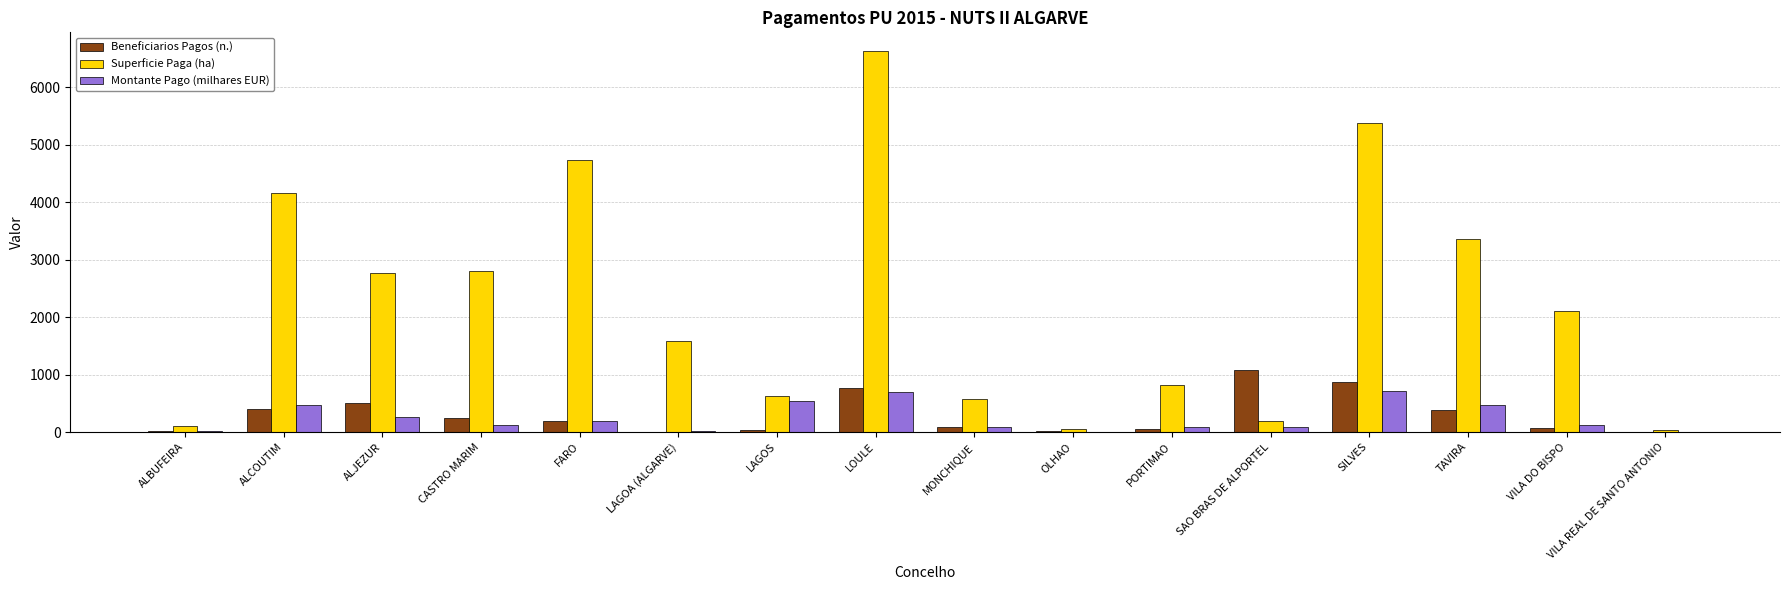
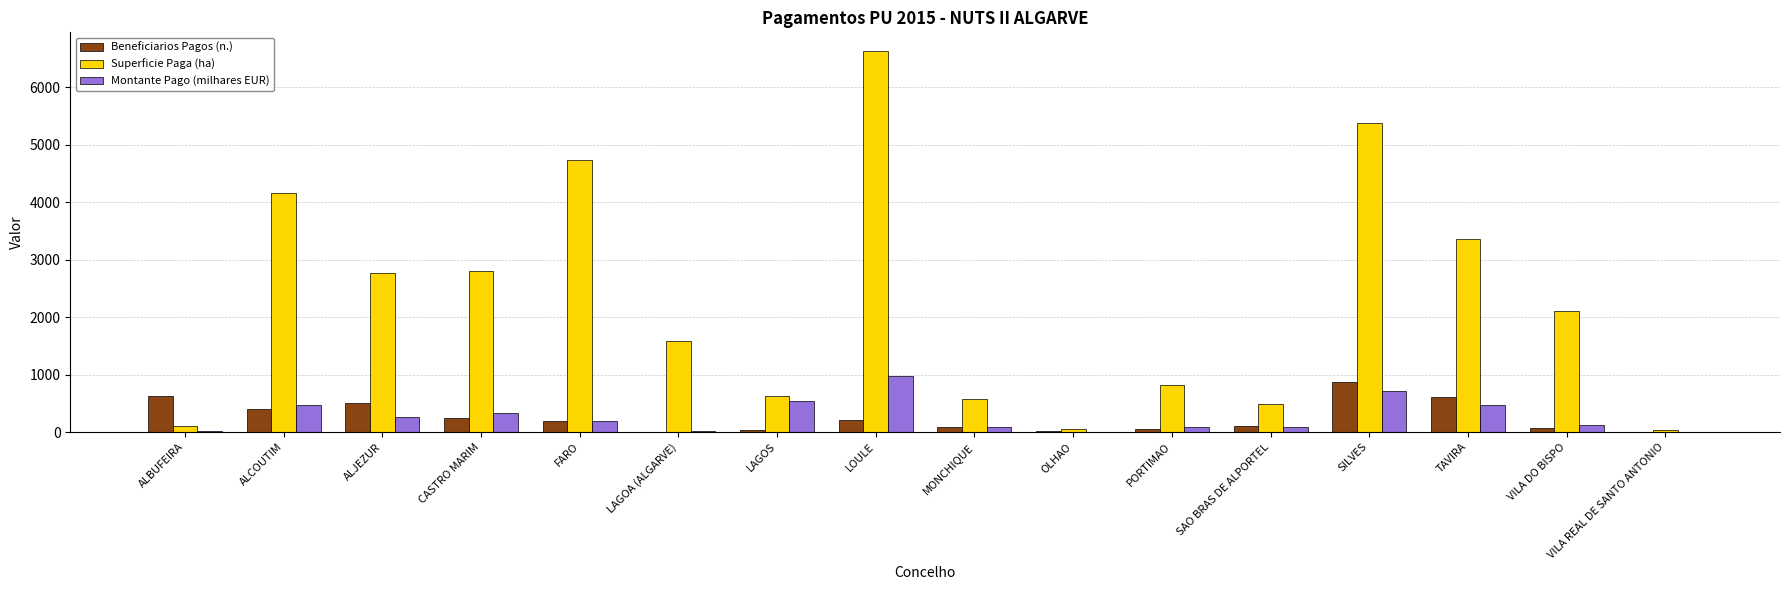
  {
    "Beneficiarios Pagos (n.)": {
-     "ALBUFEIRA": 0,
+     "ALBUFEIRA": 600,
      "ALCOUTIM": 400,
      "ALJEZUR": 500,
      "CASTRO MARIM": 200,
      "FARO": 200,
-     "LOULE": 800,
+     "LOULE": 200,
      "MONCHIQUE": 100,
      "PORTIMAO": 100,
-     "SAO BRAS DE ALPORTEL": 1100,
+     "SAO BRAS DE ALPORTEL": 100,
      "SILVES": 900,
-     "TAVIRA": 400,
+     "TAVIRA": 600,
      "VILA DO BISPO": 100
    },
    "Superficie Paga (ha)": {
      "ALBUFEIRA": 100,
      "ALCOUTIM": 4200,
      "ALJEZUR": 2800,
      "CASTRO MARIM": 2800,
      "FARO": 4700,
      "LAGOA (ALGARVE)": 1600,
      "LAGOS": 600,
      "LOULE": 6600,
      "MONCHIQUE": 600,
      "OLHAO": 0,
      "PORTIMAO": 800,
-     "SAO BRAS DE ALPORTEL": 200,
+     "SAO BRAS DE ALPORTEL": 500,
      "SILVES": 5400,
      "TAVIRA": 3300,
      "VILA DO BISPO": 2100
    },
    "Montante Pago (milhares EUR)": {
      "ALCOUTIM": 500,
      "ALJEZUR": 300,
-     "CASTRO MARIM": 100,
+     "CASTRO MARIM": 300,
      "FARO": 200,
      "LAGOS": 500,
-     "LOULE": 700,
+     "LOULE": 1000,
      "MONCHIQUE": 100,
      "PORTIMAO": 100,
      "SAO BRAS DE ALPORTEL": 100,
      "SILVES": 700,
      "TAVIRA": 500,
      "VILA DO BISPO": 100
    }
  }
